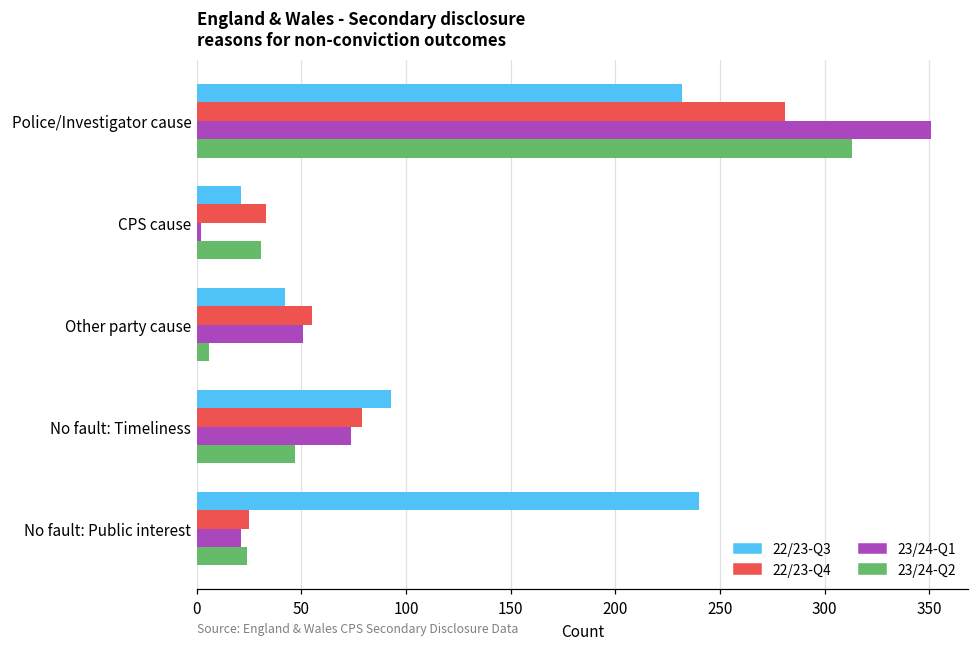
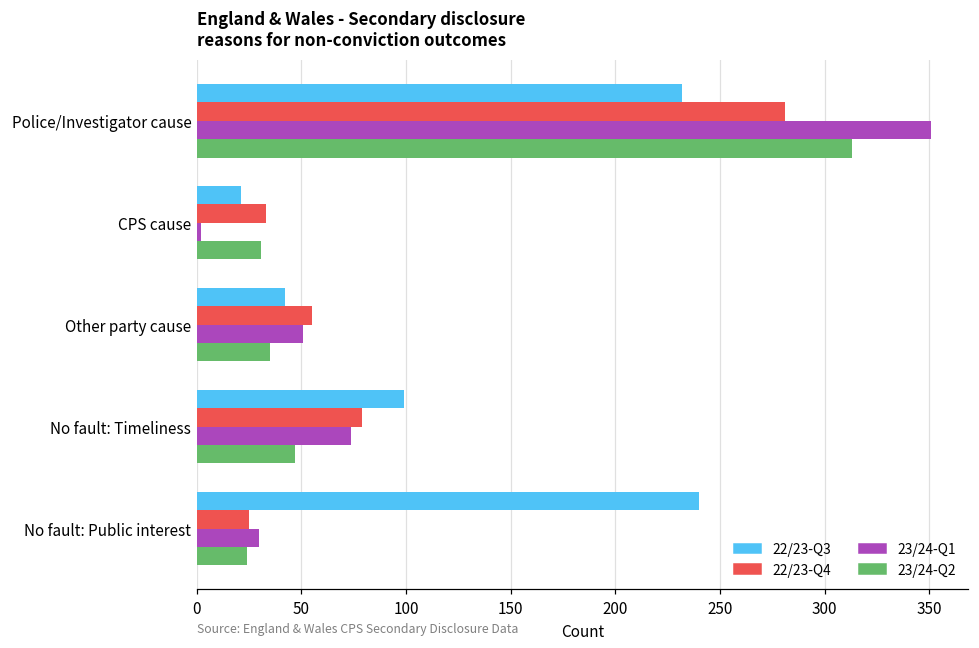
  {
    "22/23-Q3": {
      "Police/Investigator cause": 232,
      "CPS cause": 21,
      "Other party cause": 42,
-     "No fault: Timeliness": 93,
+     "No fault: Timeliness": 99,
      "No fault: Public interest": 240
    },
    "22/23-Q4": {
      "Police/Investigator cause": 281,
      "CPS cause": 33,
      "Other party cause": 55,
      "No fault: Timeliness": 79,
      "No fault: Public interest": 25
    },
    "23/24-Q1": {
      "Police/Investigator cause": 351,
      "CPS cause": 2,
      "Other party cause": 51,
      "No fault: Timeliness": 74,
-     "No fault: Public interest": 21
+     "No fault: Public interest": 30
    },
    "23/24-Q2": {
      "Police/Investigator cause": 313,
      "CPS cause": 31,
-     "Other party cause": 6,
+     "Other party cause": 35,
      "No fault: Timeliness": 47,
      "No fault: Public interest": 24
    }
  }
